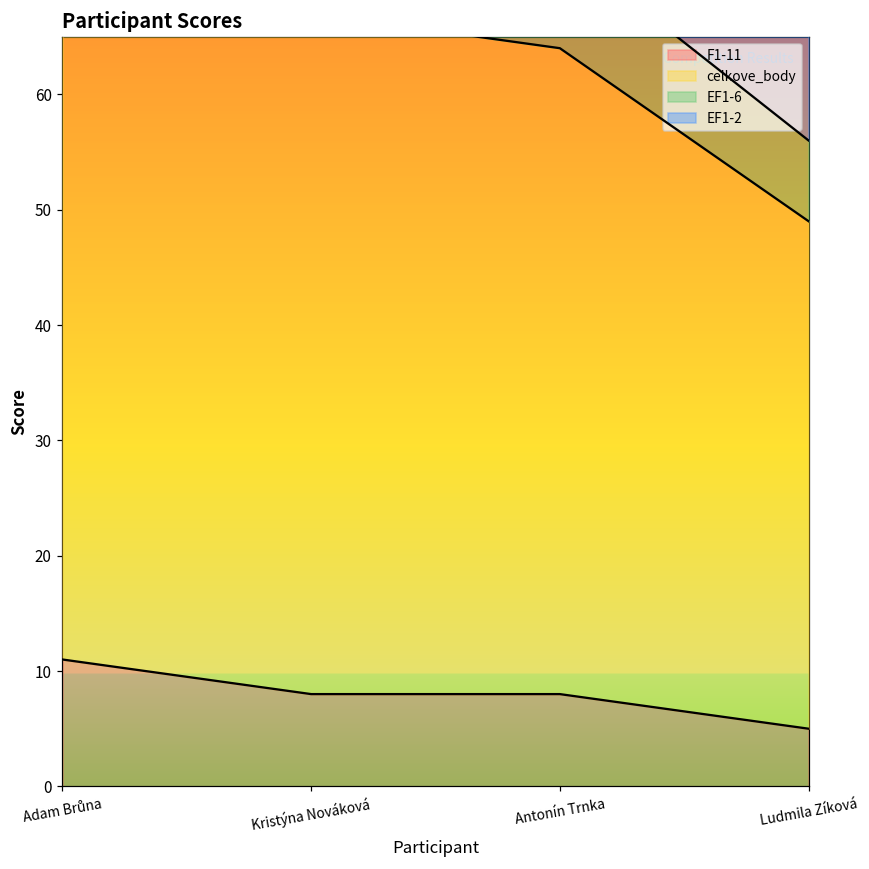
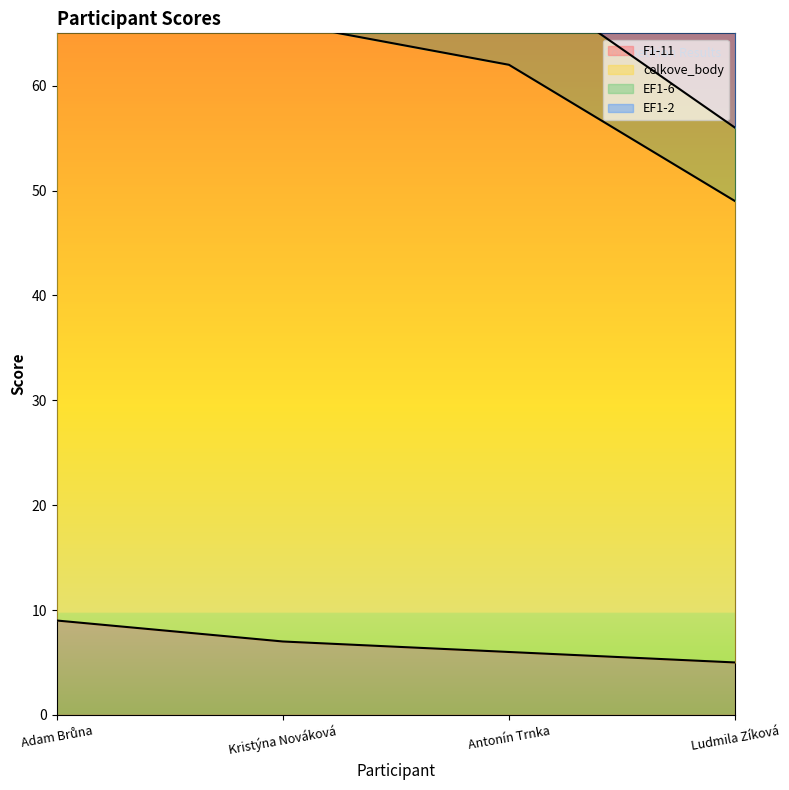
  {
    "F1-11": {
-     "Adam Brůna": 11,
-     "Kristýna Nováková": 8,
-     "Antonín Trnka": 8,
+     "Adam Brůna": 9,
+     "Kristýna Nováková": 7,
+     "Antonín Trnka": 6,
      "Ludmila Zíková": 5
    },
    "celkove_body": {
      "Antonín Trnka": 56,
      "Ludmila Zíková": 44
    },
    "EF1-6": {
      "Ludmila Zíková": 7
    }
  }
